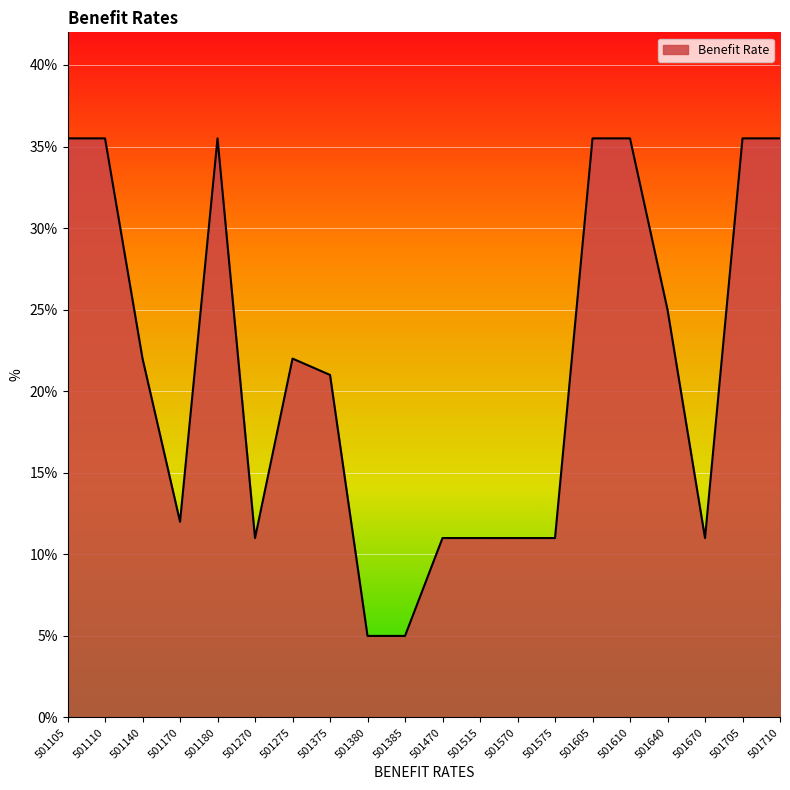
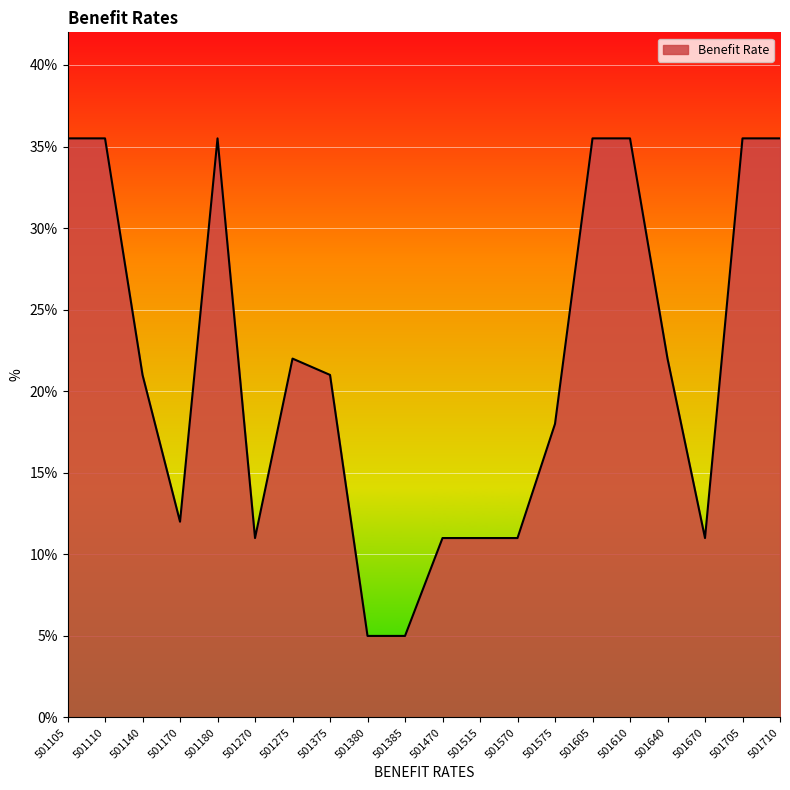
  {
    "501105": "35.5%",
    "501110": "35.5%",
-   "501140": "22.0%",
+   "501140": "21.0%",
    "501170": "12.0%",
    "501180": "35.5%",
    "501270": "11.0%",
    "501275": "22.0%",
    "501375": "21.0%",
    "501380": "5.0%",
    "501385": "5.0%",
    "501470": "11.0%",
    "501515": "11.0%",
    "501570": "11.0%",
-   "501575": "11.0%",
+   "501575": "18.0%",
    "501605": "35.5%",
    "501610": "35.5%",
-   "501640": "25.0%",
+   "501640": "22.0%",
    "501670": "11.0%",
    "501705": "35.5%",
    "501710": "35.5%"
  }
